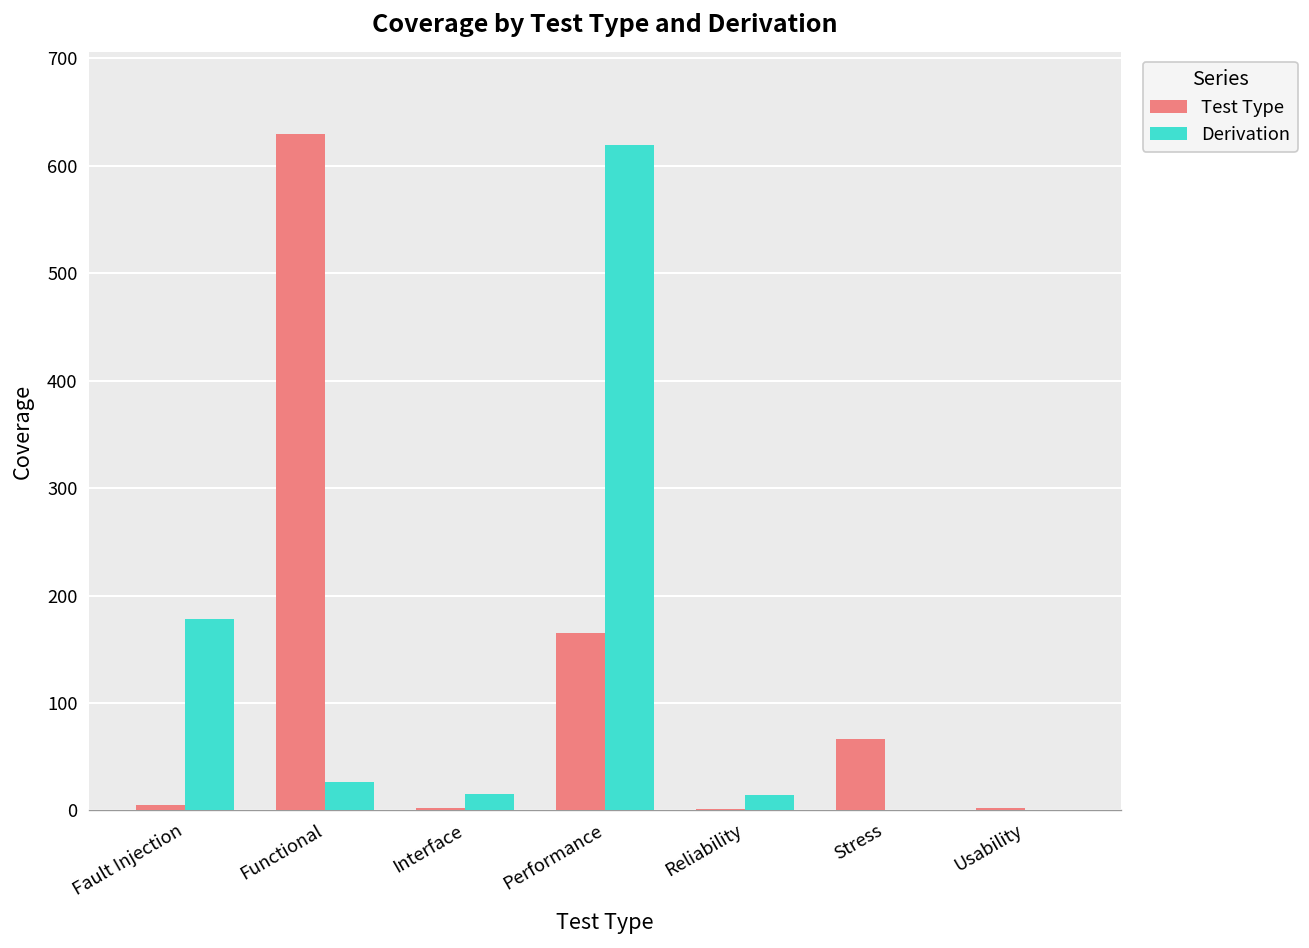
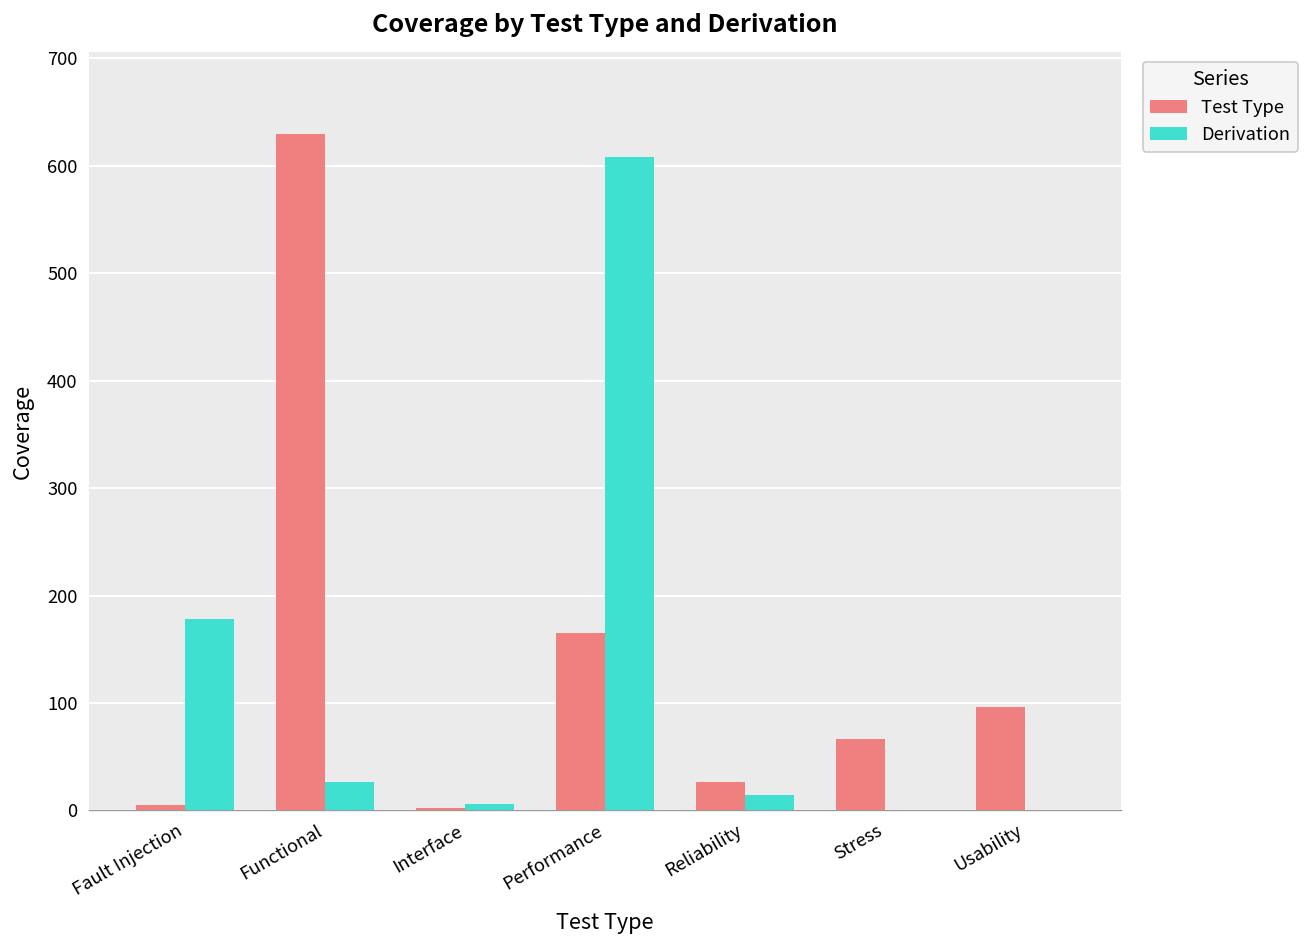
  {
    "Test Type": {
      "Fault Injection": 10,
      "Functional": 630,
      "Performance": 170,
-     "Reliability": 0,
+     "Reliability": 30,
      "Stress": 70,
-     "Usability": 0
+     "Usability": 100
    },
    "Derivation": {
      "Fault Injection": 180,
      "Functional": 30,
-     "Interface": 20,
-     "Performance": 620,
+     "Interface": 10,
+     "Performance": 610,
      "Reliability": 10,
      "Stress": 0,
      "Usability": 0
    }
  }
